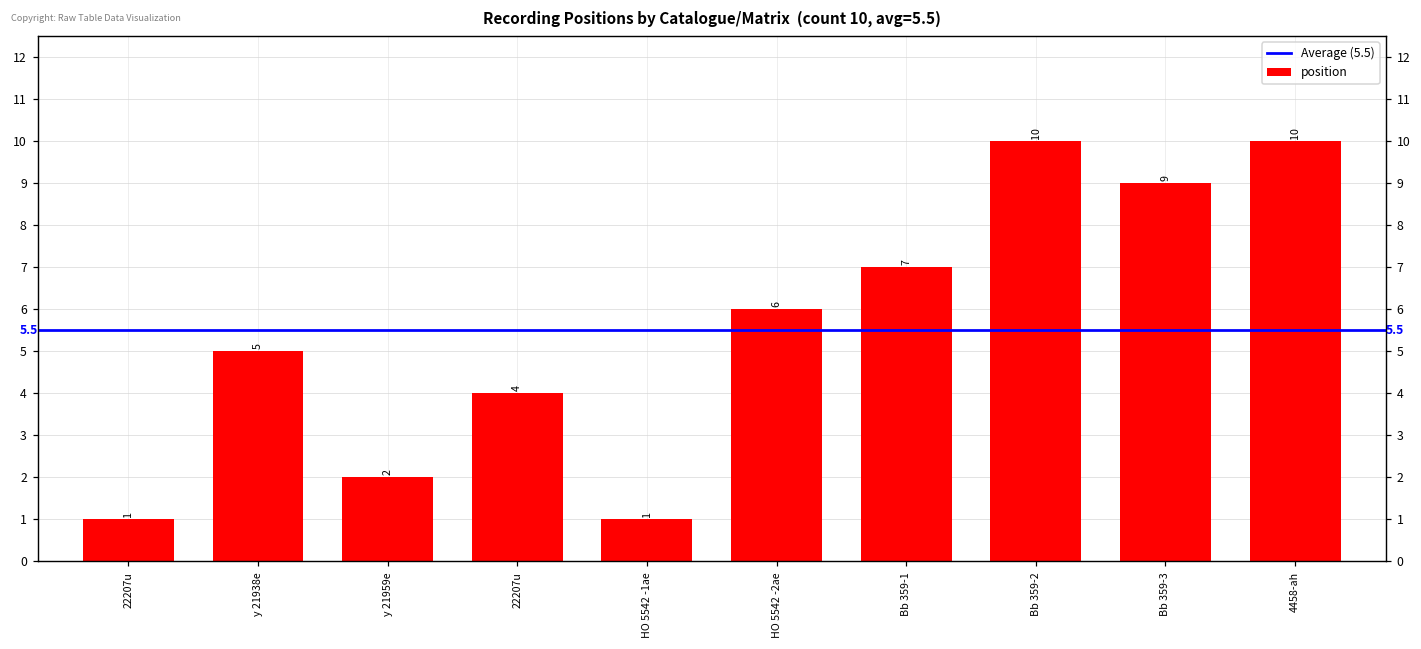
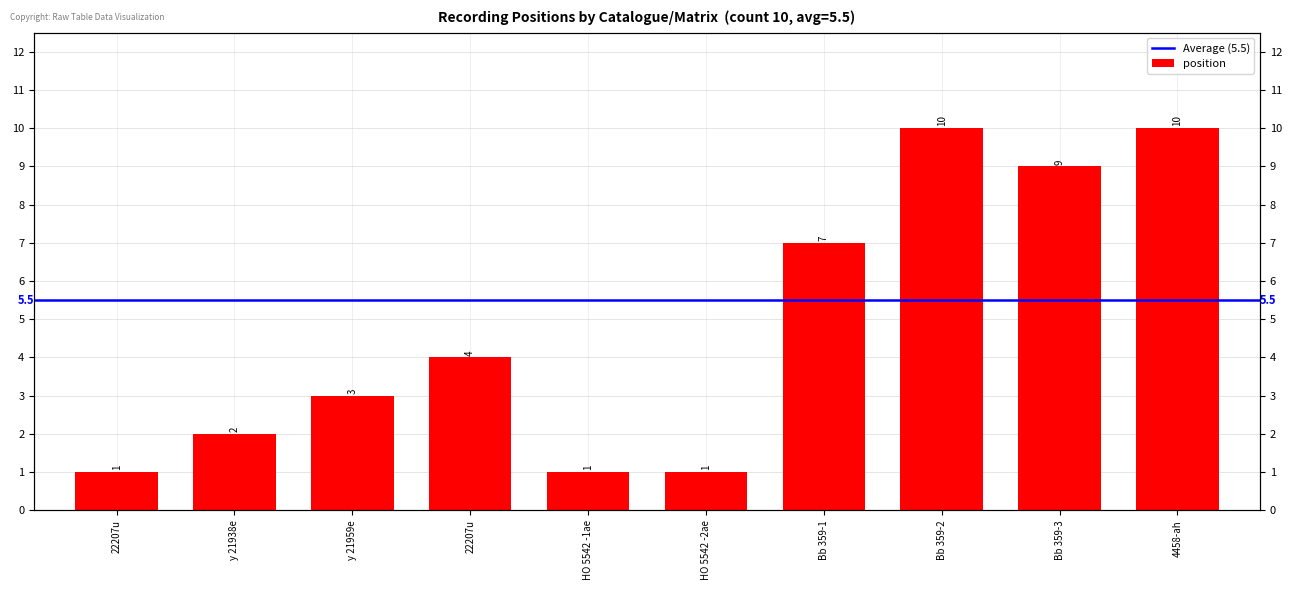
  {
-   "y 21938e": 5,
-   "y 21959e": 2,
+   "y 21938e": 2,
+   "y 21959e": 3,
    "HO 5542 -1ae": 1,
-   "HO 5542 -2ae": 6,
+   "HO 5542 -2ae": 1,
    "Bb 359-1": 7,
    "Bb 359-2": 10,
    "Bb 359-3": 9,
    "4458-ah": 10
  }
